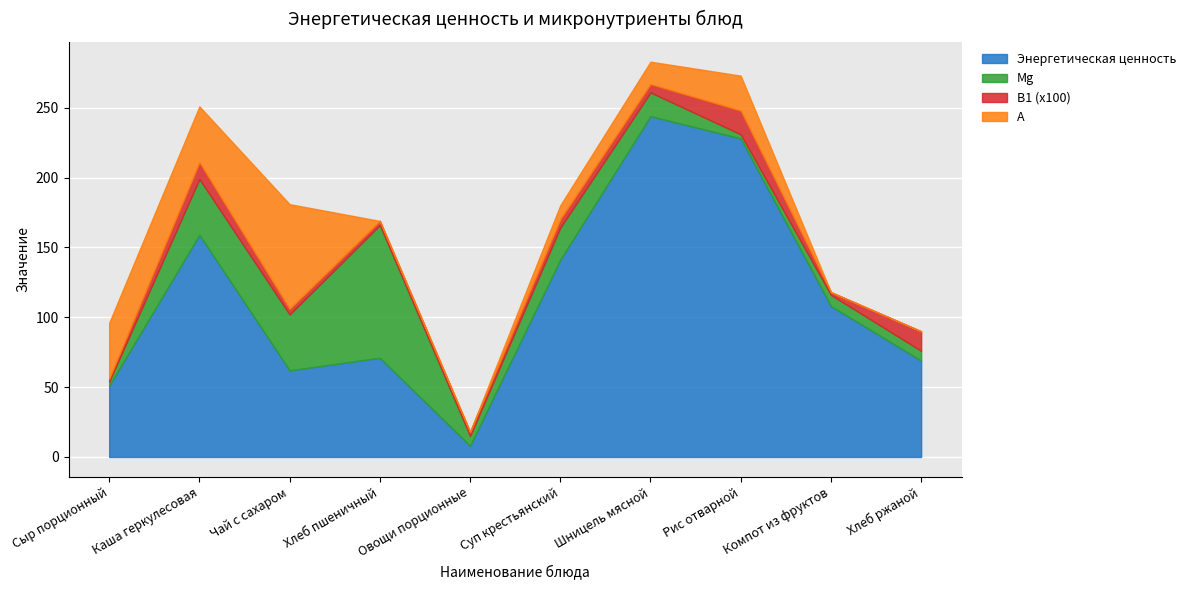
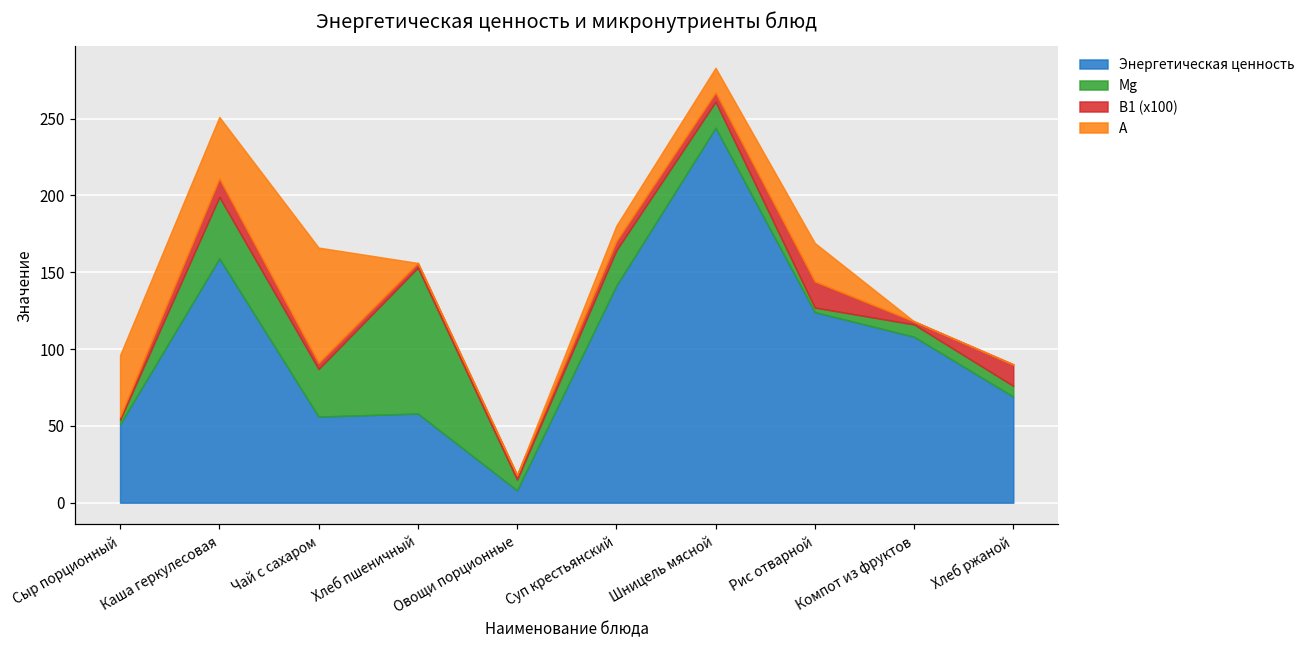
  {
    "Энергетическая ценность": {
      "Сыр порционный": 51,
      "Каша геркулесовая": 159,
-     "Чай с сахаром": 62,
-     "Хлеб пшеничный": 71,
+     "Чай с сахаром": 56,
+     "Хлеб пшеничный": 58,
      "Овощи порционные": 8,
      "Суп крестьянский": 141,
      "Шницель мясной": 244,
-     "Рис отварной": 228,
+     "Рис отварной": 124,
      "Компот из фруктов": 108,
      "Хлеб ржаной": 69
    },
    "Mg": {
      "Сыр порционный": 3,
      "Каша геркулесовая": 40,
-     "Чай с сахаром": 40,
+     "Чай с сахаром": 31,
      "Хлеб пшеничный": 95,
      "Овощи порционные": 7,
      "Суп крестьянский": 23,
      "Шницель мясной": 17,
      "Рис отварной": 3,
      "Компот из фруктов": 8,
      "Хлеб ржаной": 7
    },
    "B1 (x100)": {
      "Сыр порционный": 2,
      "Каша геркулесовая": 12,
      "Чай с сахаром": 4,
      "Суп крестьянский": 6,
      "Шницель мясной": 6,
      "Рис отварной": 17
    },
    "A": {
      "Сыр порционный": 40,
      "Каша геркулесовая": 40,
      "Чай с сахаром": 75,
      "Суп крестьянский": 10,
      "Шницель мясной": 16,
      "Рис отварной": 25
    }
  }
